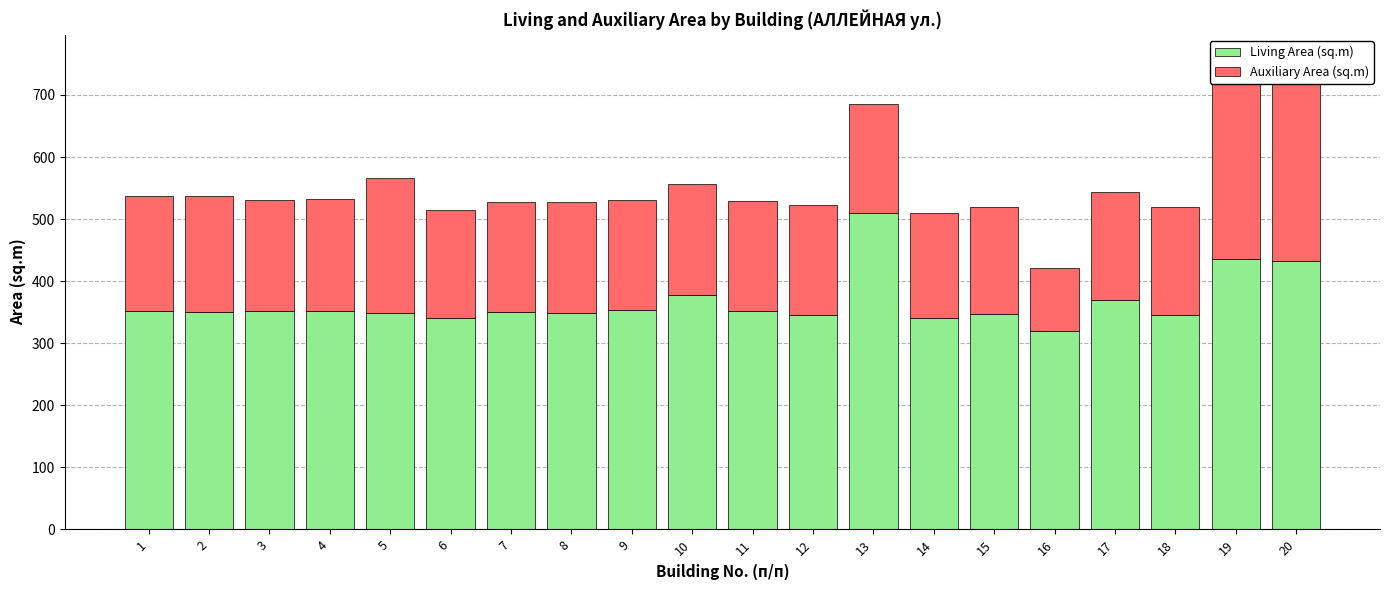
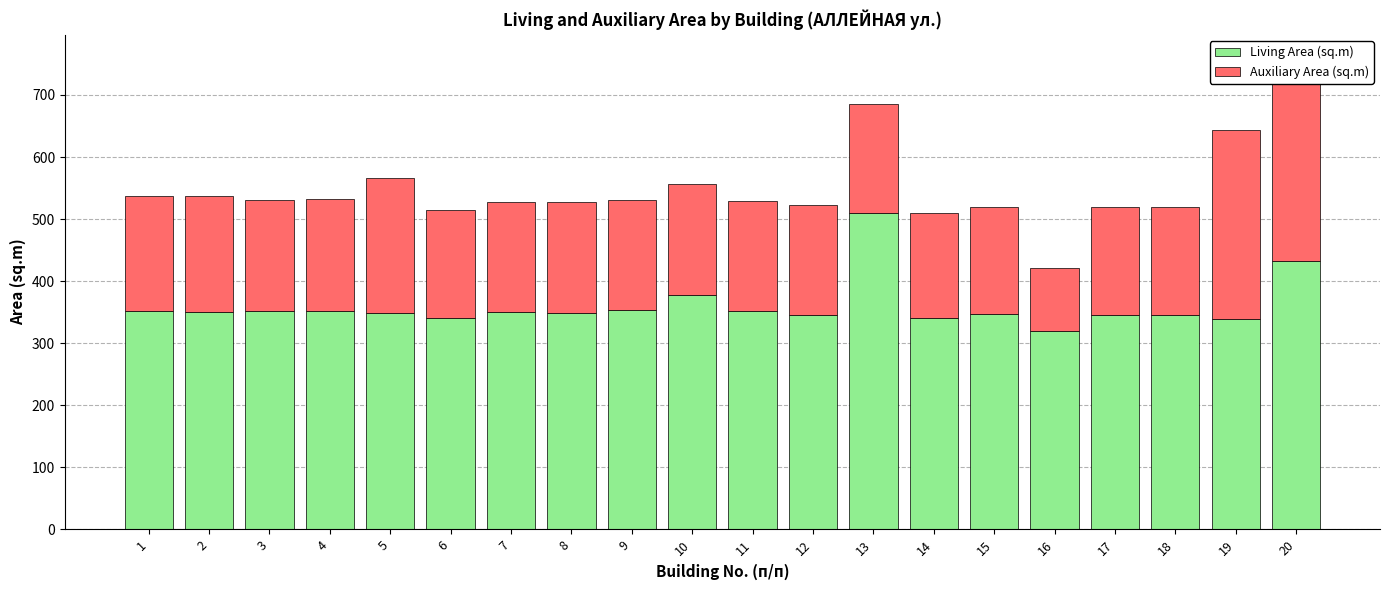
  {
    "Living Area (sq.m)": {
      "1": 350,
      "2": 350,
      "3": 350,
      "4": 350,
      "5": 350,
      "6": 340,
      "7": 350,
      "8": 350,
      "9": 350,
      "10": 380,
      "11": 350,
      "12": 350,
      "13": 510,
      "14": 340,
      "15": 350,
      "16": 320,
-     "17": 370,
+     "17": 350,
      "18": 350,
-     "19": 440,
+     "19": 340,
      "20": 430
    },
    "Auxiliary Area (sq.m)": {
      "1": 190,
      "2": 190,
      "3": 180,
      "4": 180,
      "5": 220,
      "6": 180,
      "7": 180,
      "8": 180,
      "9": 180,
      "10": 180,
      "11": 180,
      "12": 180,
      "13": 180,
      "14": 170,
      "15": 170,
      "16": 100,
      "17": 170,
      "18": 170
    }
  }
